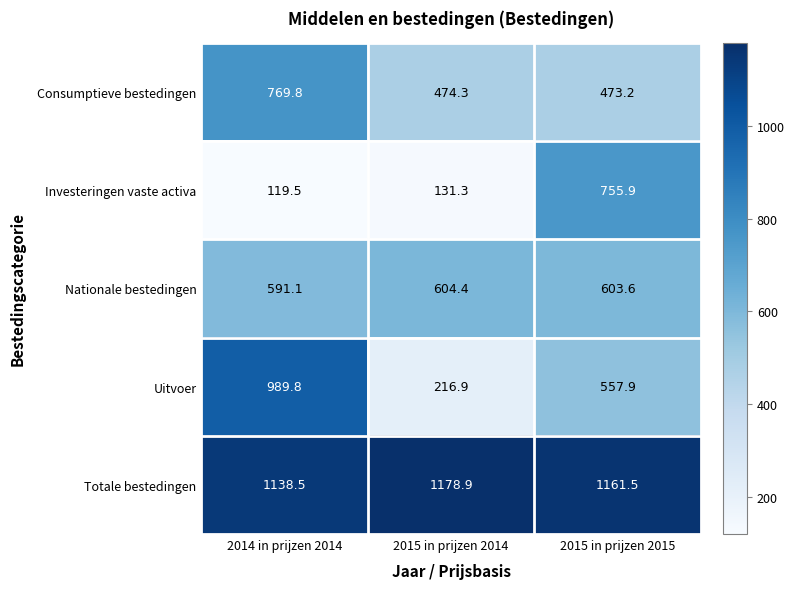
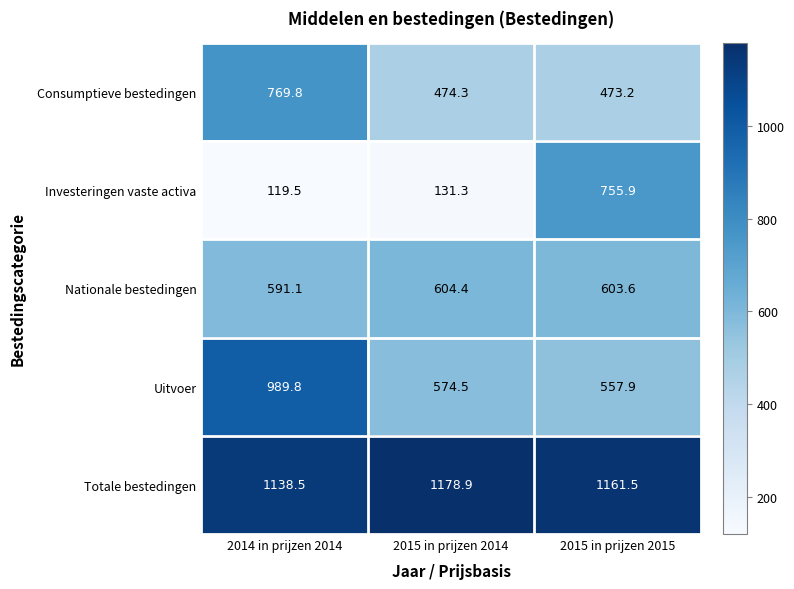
  {
    "Consumptieve bestedingen": {
      "2014 in prijzen 2014": 769.8,
      "2015 in prijzen 2014": 474.3,
      "2015 in prijzen 2015": 473.2
    },
    "Investeringen vaste activa": {
      "2014 in prijzen 2014": 119.5,
      "2015 in prijzen 2014": 131.3,
      "2015 in prijzen 2015": 755.9
    },
    "Nationale bestedingen": {
      "2014 in prijzen 2014": 591.1,
      "2015 in prijzen 2014": 604.4,
      "2015 in prijzen 2015": 603.6
    },
    "Uitvoer": {
      "2014 in prijzen 2014": 989.8,
-     "2015 in prijzen 2014": 216.9,
+     "2015 in prijzen 2014": 574.5,
      "2015 in prijzen 2015": 557.9
    },
    "Totale bestedingen": {
      "2014 in prijzen 2014": 1138.5,
      "2015 in prijzen 2014": 1178.9,
      "2015 in prijzen 2015": 1161.5
    }
  }
